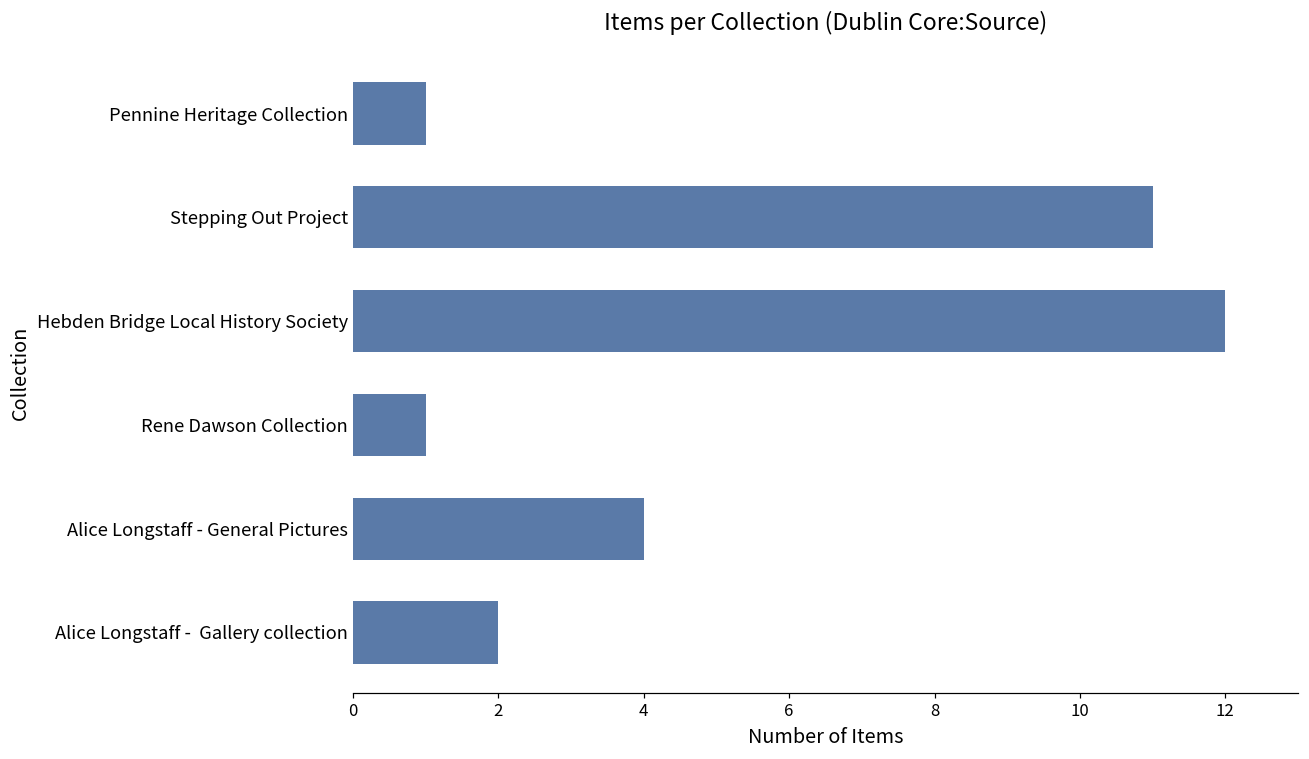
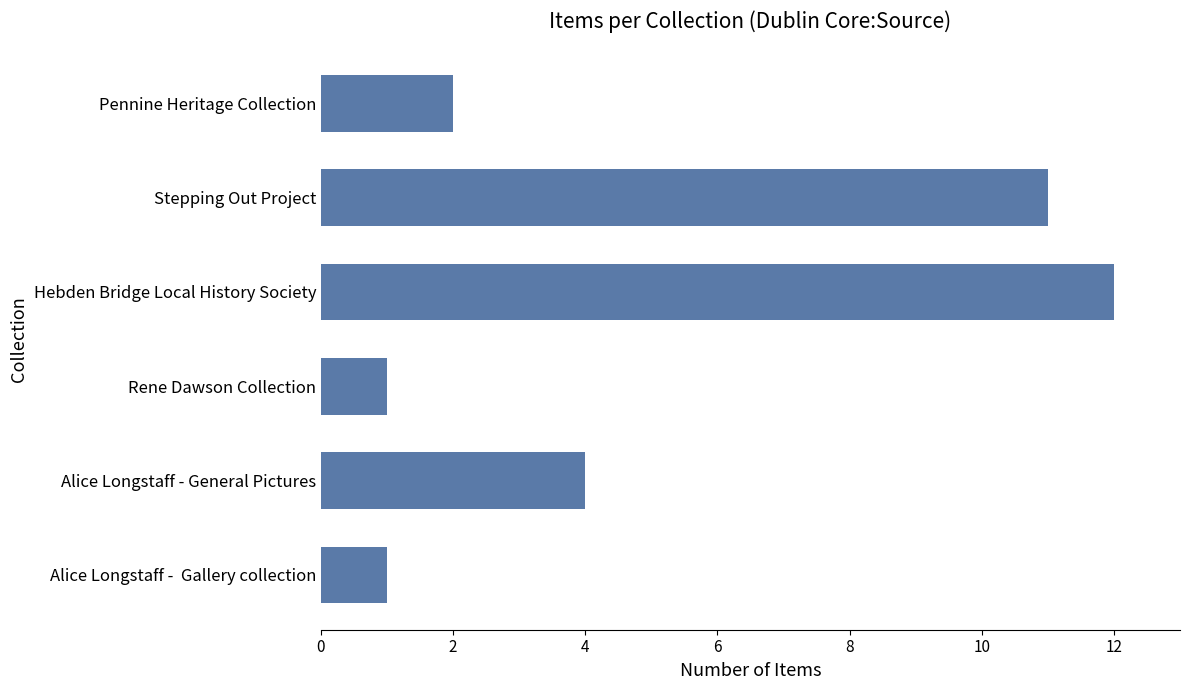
  {
-   "Pennine Heritage Collection": 1,
+   "Pennine Heritage Collection": 2,
    "Stepping Out Project": 11,
    "Hebden Bridge Local History Society": 12,
    "Rene Dawson Collection": 1,
    "Alice Longstaff - General Pictures": 4,
-   "Alice Longstaff - Gallery collection": 2
+   "Alice Longstaff - Gallery collection": 1
  }
